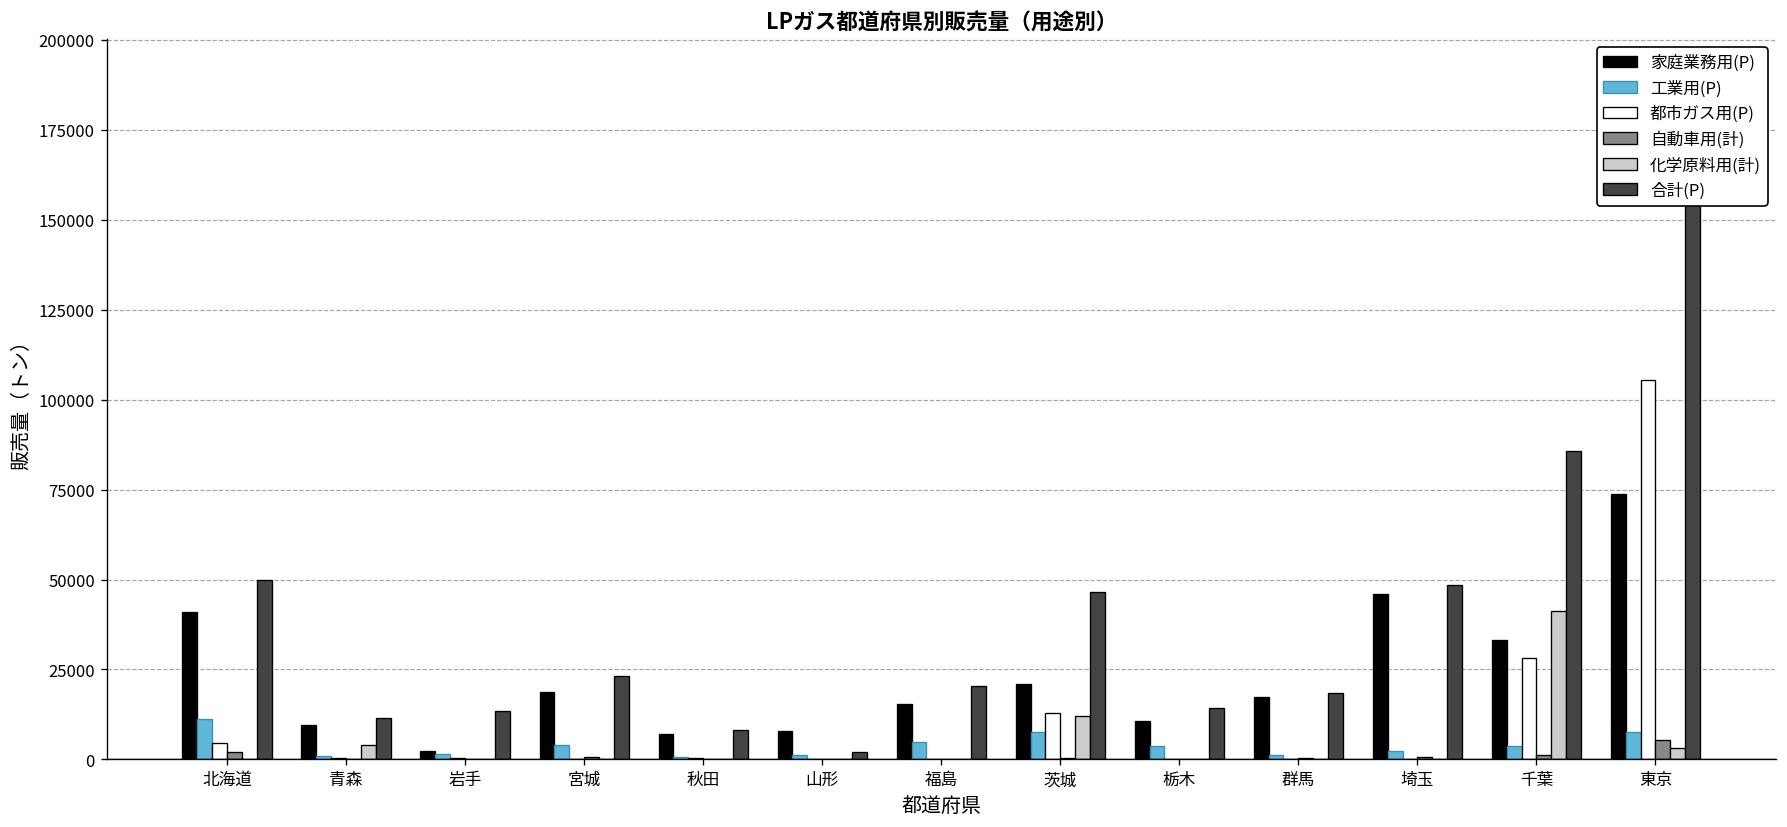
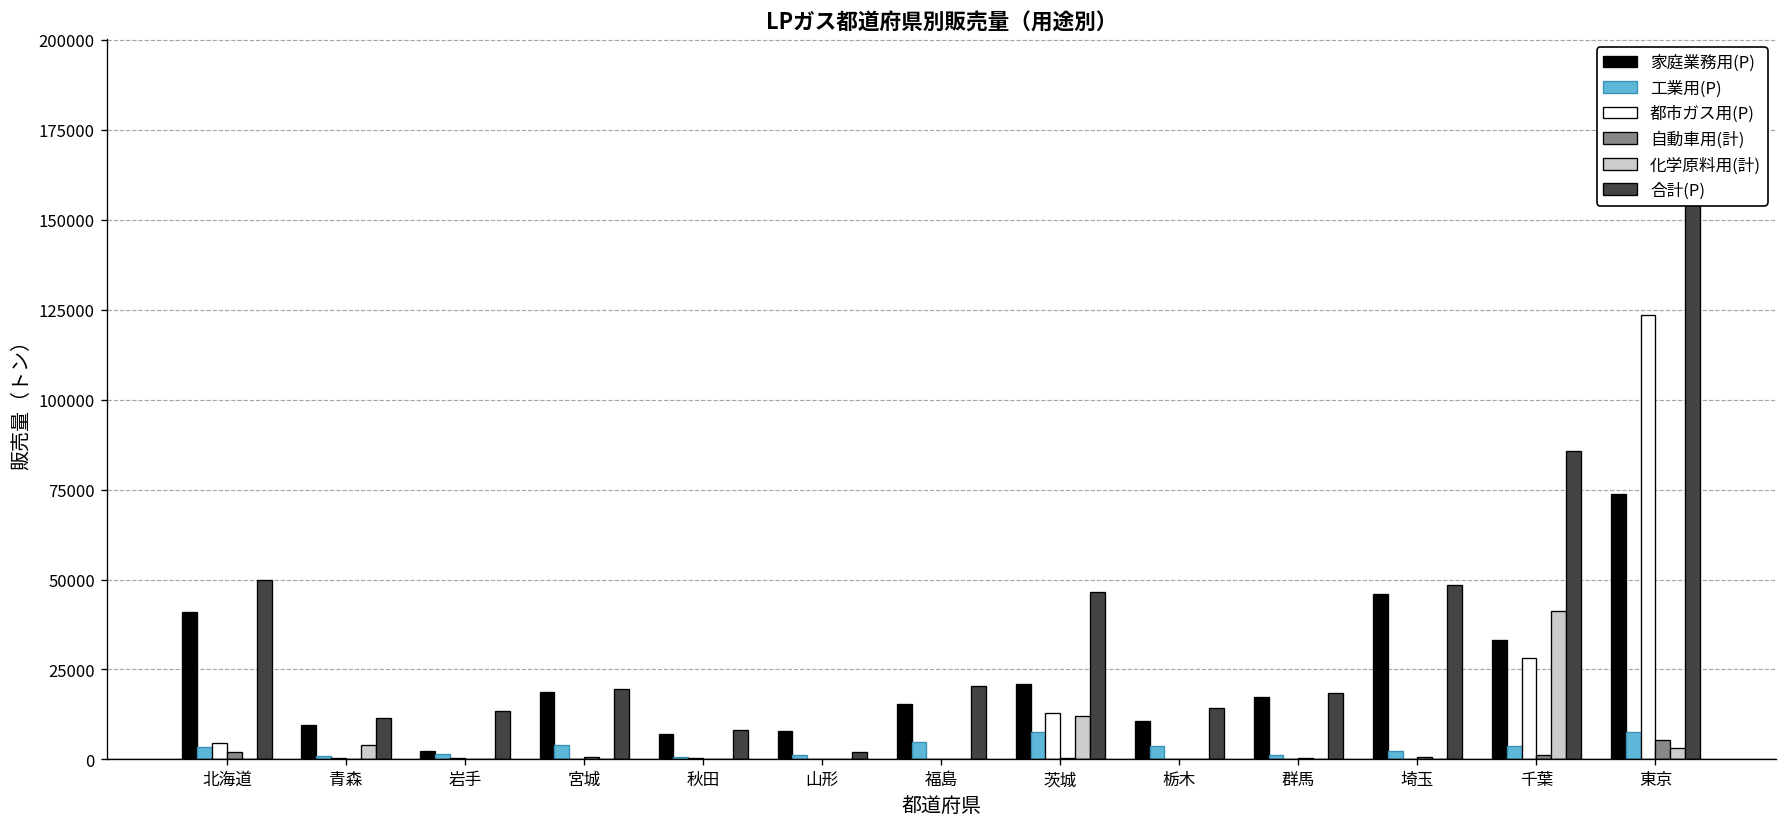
  {
    "家庭業務用(P)": {
      "北海道": 41000,
      "青森": 10000,
      "岩手": 2000,
      "宮城": 19000,
      "秋田": 7000,
      "山形": 8000,
      "福島": 16000,
      "茨城": 21000,
      "栃木": 11000,
      "群馬": 17000,
      "埼玉": 46000,
      "千葉": 33000,
      "東京": 74000
    },
    "工業用(P)": {
-     "北海道": 11000,
+     "北海道": 3000,
      "青森": 1000,
      "岩手": 2000,
      "宮城": 4000,
      "山形": 1000,
      "福島": 5000,
      "茨城": 8000,
      "栃木": 4000,
      "群馬": 1000,
      "埼玉": 2000,
      "千葉": 4000,
      "東京": 8000
    },
    "都市ガス用(P)": {
      "北海道": 5000,
      "茨城": 13000,
      "栃木": 0,
      "群馬": 0,
      "千葉": 28000,
-     "東京": 106000
+     "東京": 123000
    },
    "自動車用(計)": {
      "北海道": 2000,
      "千葉": 1000,
      "東京": 5000
    },
    "化学原料用(計)": {
      "北海道": 0,
      "青森": 4000,
      "岩手": 0,
      "宮城": 0,
      "秋田": 0,
      "山形": 0,
      "福島": 0,
      "茨城": 12000,
      "栃木": 0,
      "群馬": 0,
      "埼玉": 0,
      "千葉": 41000,
      "東京": 3000
    },
    "合計(P)": {
      "北海道": 50000,
      "青森": 11000,
      "岩手": 14000,
-     "宮城": 23000,
+     "宮城": 20000,
      "秋田": 8000,
      "山形": 2000,
      "福島": 21000,
      "茨城": 47000,
      "栃木": 14000,
      "群馬": 18000,
      "埼玉": 48000,
      "千葉": 86000
    }
  }
